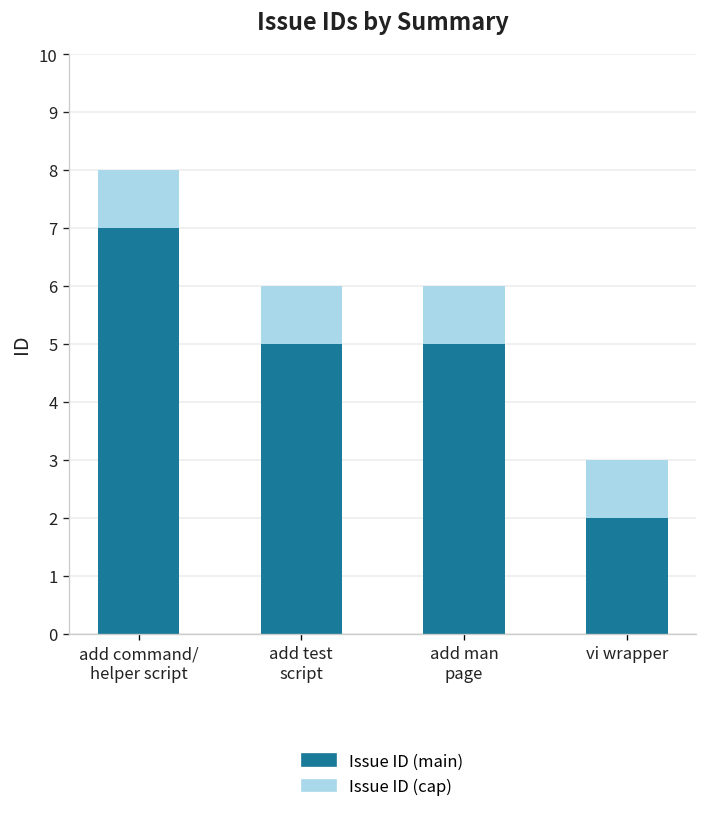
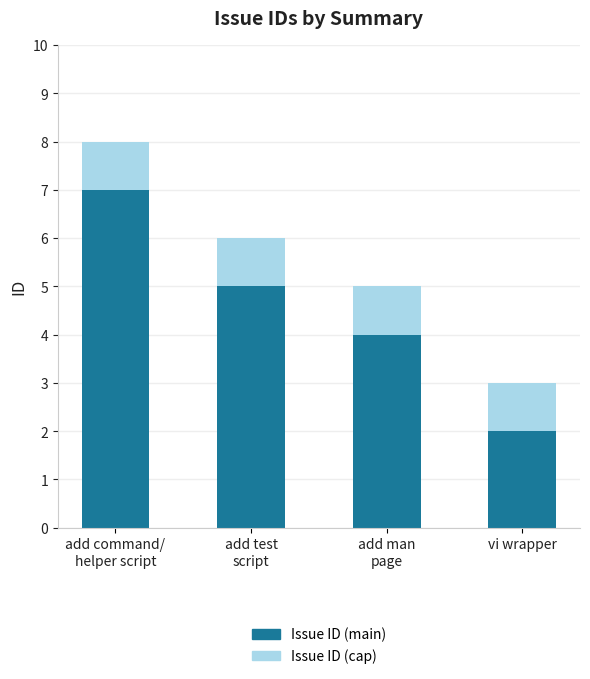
  {
    "Issue ID (main)": {
      "add command/ helper script": 7.0,
      "add test script": 5.0,
-     "add man page": 5.0,
+     "add man page": 4.0,
      "vi wrapper": 2.0
    }
  }
